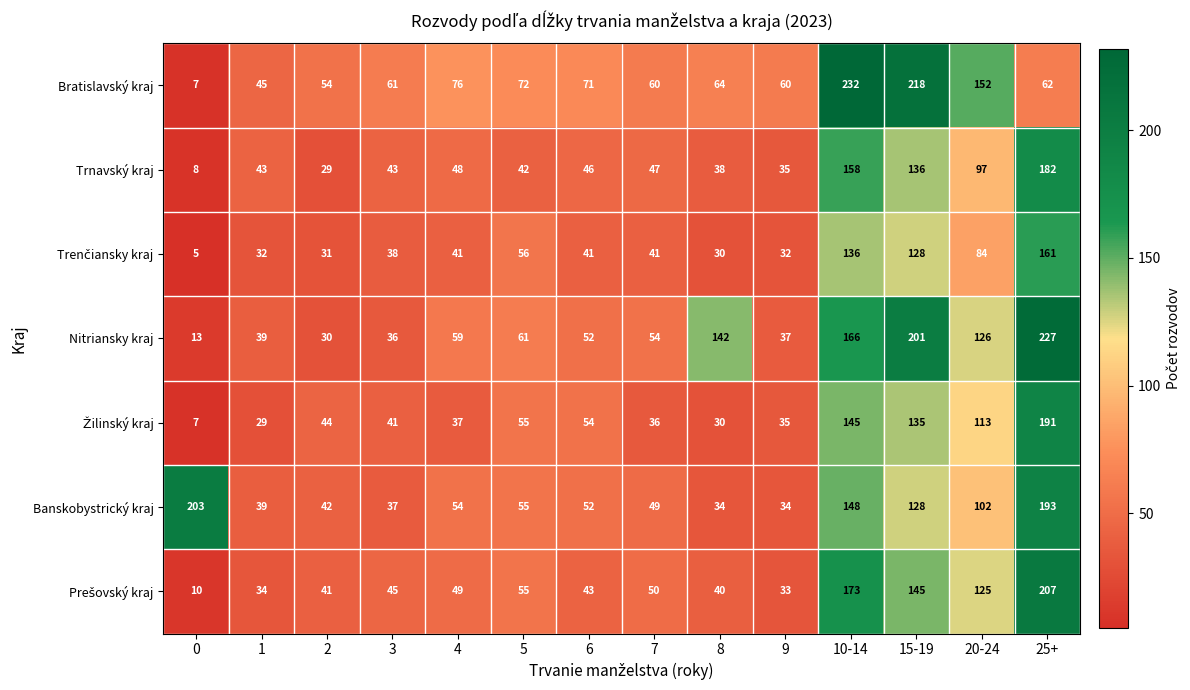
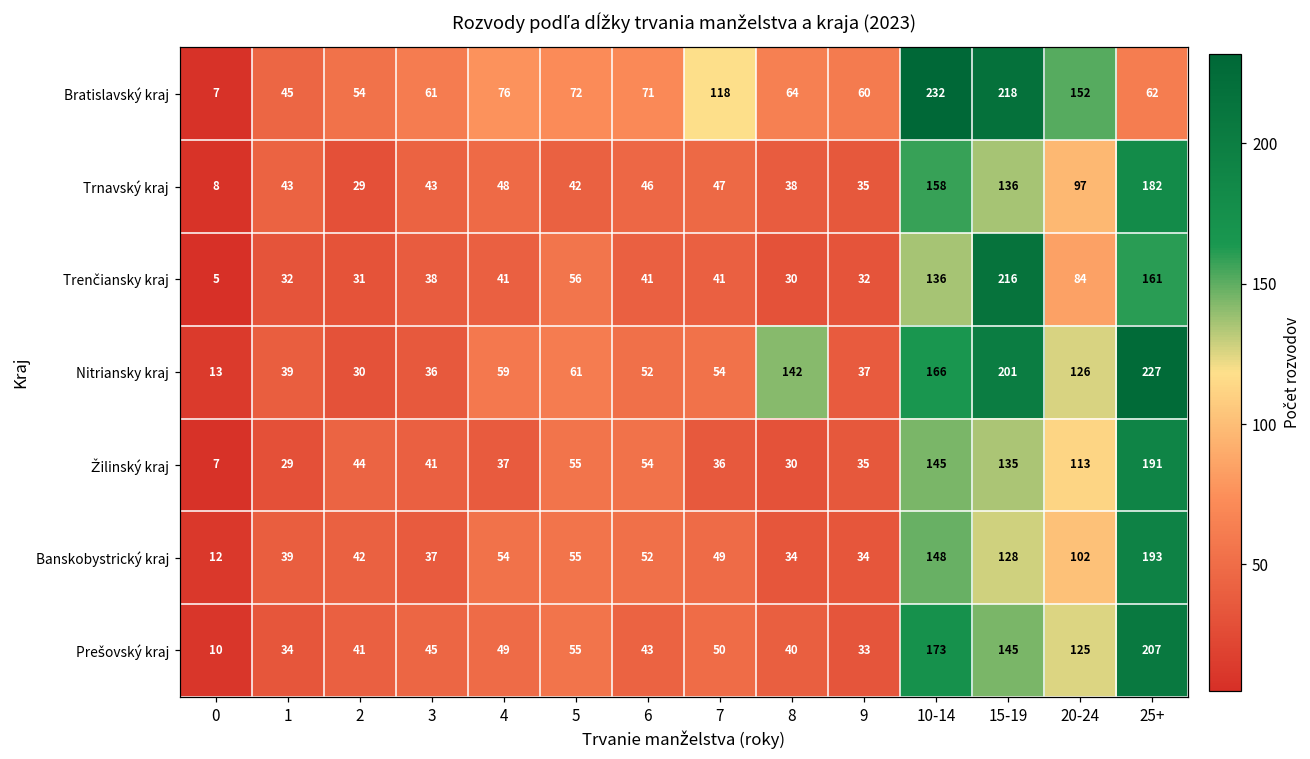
  {
    "Bratislavský kraj": {
      "0": 7,
      "1": 45,
      "2": 54,
      "3": 61,
      "4": 76,
      "5": 72,
      "6": 71,
-     "7": 60,
+     "7": 118,
      "8": 64,
      "9": 60,
      "10-14": 232,
      "15-19": 218,
      "20-24": 152,
      "25+": 62
    },
    "Trnavský kraj": {
      "0": 8,
      "1": 43,
      "2": 29,
      "3": 43,
      "4": 48,
      "5": 42,
      "6": 46,
      "7": 47,
      "8": 38,
      "9": 35,
      "10-14": 158,
      "15-19": 136,
      "20-24": 97,
      "25+": 182
    },
    "Trenčiansky kraj": {
      "0": 5,
      "1": 32,
      "2": 31,
      "3": 38,
      "4": 41,
      "5": 56,
      "6": 41,
      "7": 41,
      "8": 30,
      "9": 32,
      "10-14": 136,
-     "15-19": 128,
+     "15-19": 216,
      "20-24": 84,
      "25+": 161
    },
    "Nitriansky kraj": {
      "0": 13,
      "1": 39,
      "2": 30,
      "3": 36,
      "4": 59,
      "5": 61,
      "6": 52,
      "7": 54,
      "8": 142,
      "9": 37,
      "10-14": 166,
      "15-19": 201,
      "20-24": 126,
      "25+": 227
    },
    "Žilinský kraj": {
      "0": 7,
      "1": 29,
      "2": 44,
      "3": 41,
      "4": 37,
      "5": 55,
      "6": 54,
      "7": 36,
      "8": 30,
      "9": 35,
      "10-14": 145,
      "15-19": 135,
      "20-24": 113,
      "25+": 191
    },
    "Banskobystrický kraj": {
-     "0": 203,
+     "0": 12,
      "1": 39,
      "2": 42,
      "3": 37,
      "4": 54,
      "5": 55,
      "6": 52,
      "7": 49,
      "8": 34,
      "9": 34,
      "10-14": 148,
      "15-19": 128,
      "20-24": 102,
      "25+": 193
    },
    "Prešovský kraj": {
      "0": 10,
      "1": 34,
      "2": 41,
      "3": 45,
      "4": 49,
      "5": 55,
      "6": 43,
      "7": 50,
      "8": 40,
      "9": 33,
      "10-14": 173,
      "15-19": 145,
      "20-24": 125,
      "25+": 207
    }
  }
